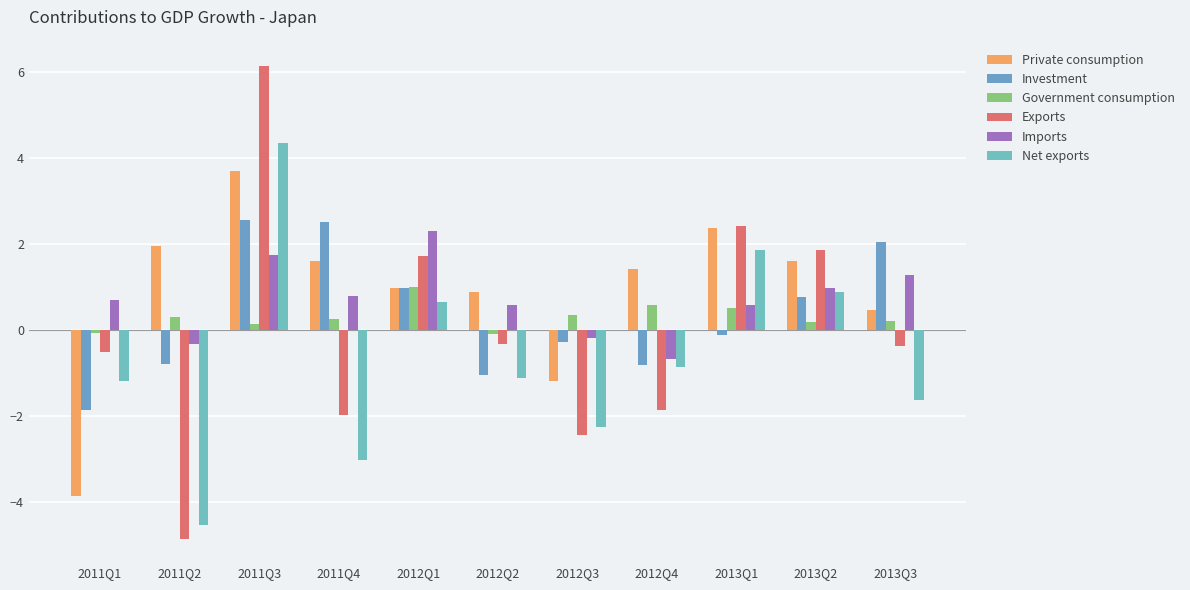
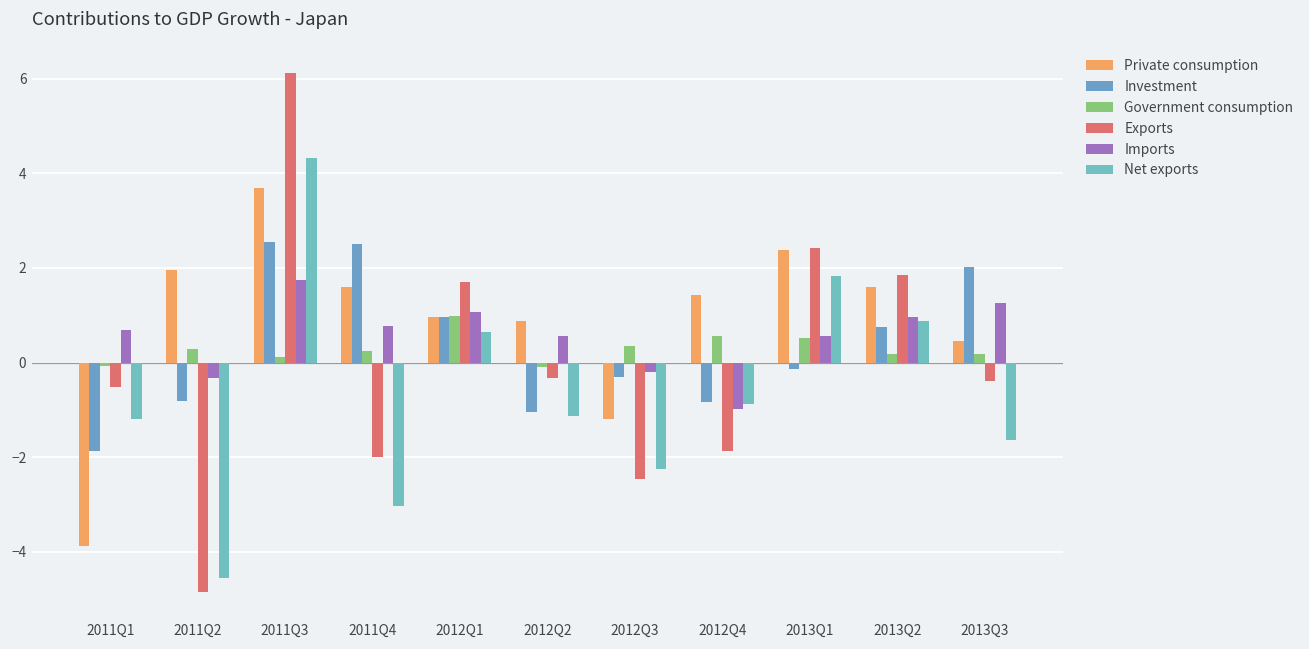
  {
    "Government consumption": {
      "2011Q1": -0.1,
      "2011Q2": 0.3,
      "2011Q3": 0.1,
      "2011Q4": 0.2,
      "2012Q1": 1.0,
      "2012Q2": -0.1,
      "2012Q3": 0.3,
      "2012Q4": 0.6,
      "2013Q1": 0.5,
      "2013Q2": 0.2,
      "2013Q3": 0.2
    },
    "Imports": {
      "2011Q1": 0.7,
      "2011Q2": -0.3,
      "2011Q3": 1.7,
      "2011Q4": 0.8,
-     "2012Q1": 2.3,
+     "2012Q1": 1.1,
      "2012Q2": 0.6,
      "2012Q3": -0.2,
-     "2012Q4": -0.7,
+     "2012Q4": -1.0,
      "2013Q1": 0.6,
      "2013Q2": 1.0,
      "2013Q3": 1.3
    }
  }
